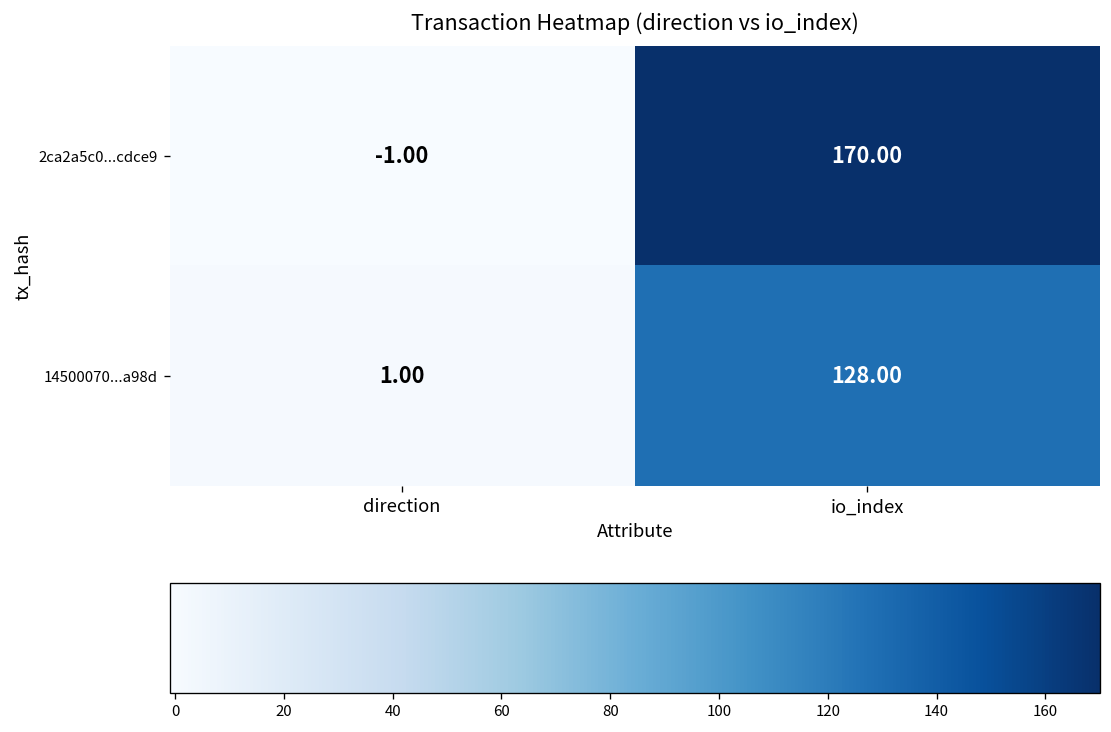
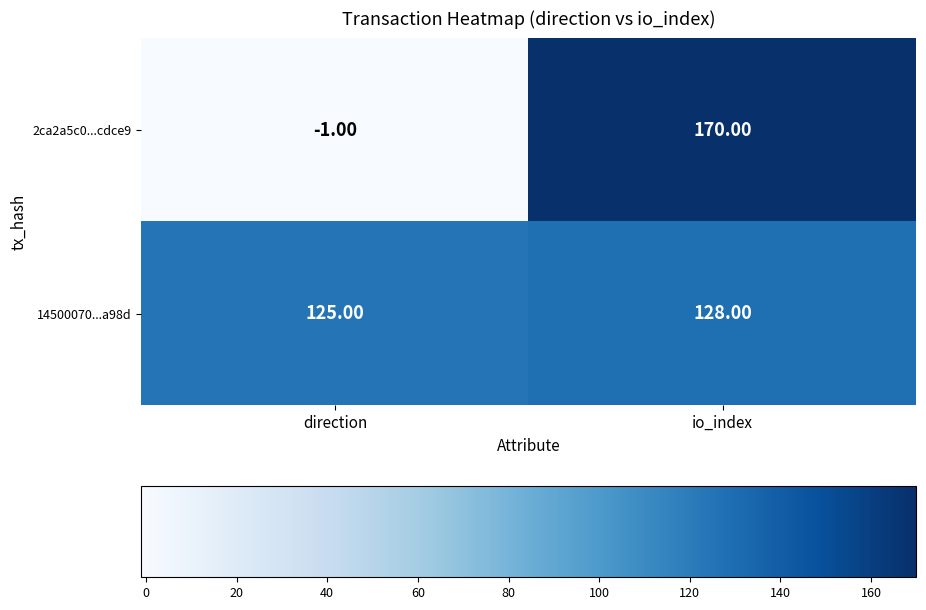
  {
    "2ca2a5c0...cdce9": {
      "direction": -1.00,
      "io_index": 170.00
    },
    "14500070...a98d": {
-     "direction": 1.00,
+     "direction": 125.00,
      "io_index": 128.00
    }
  }
